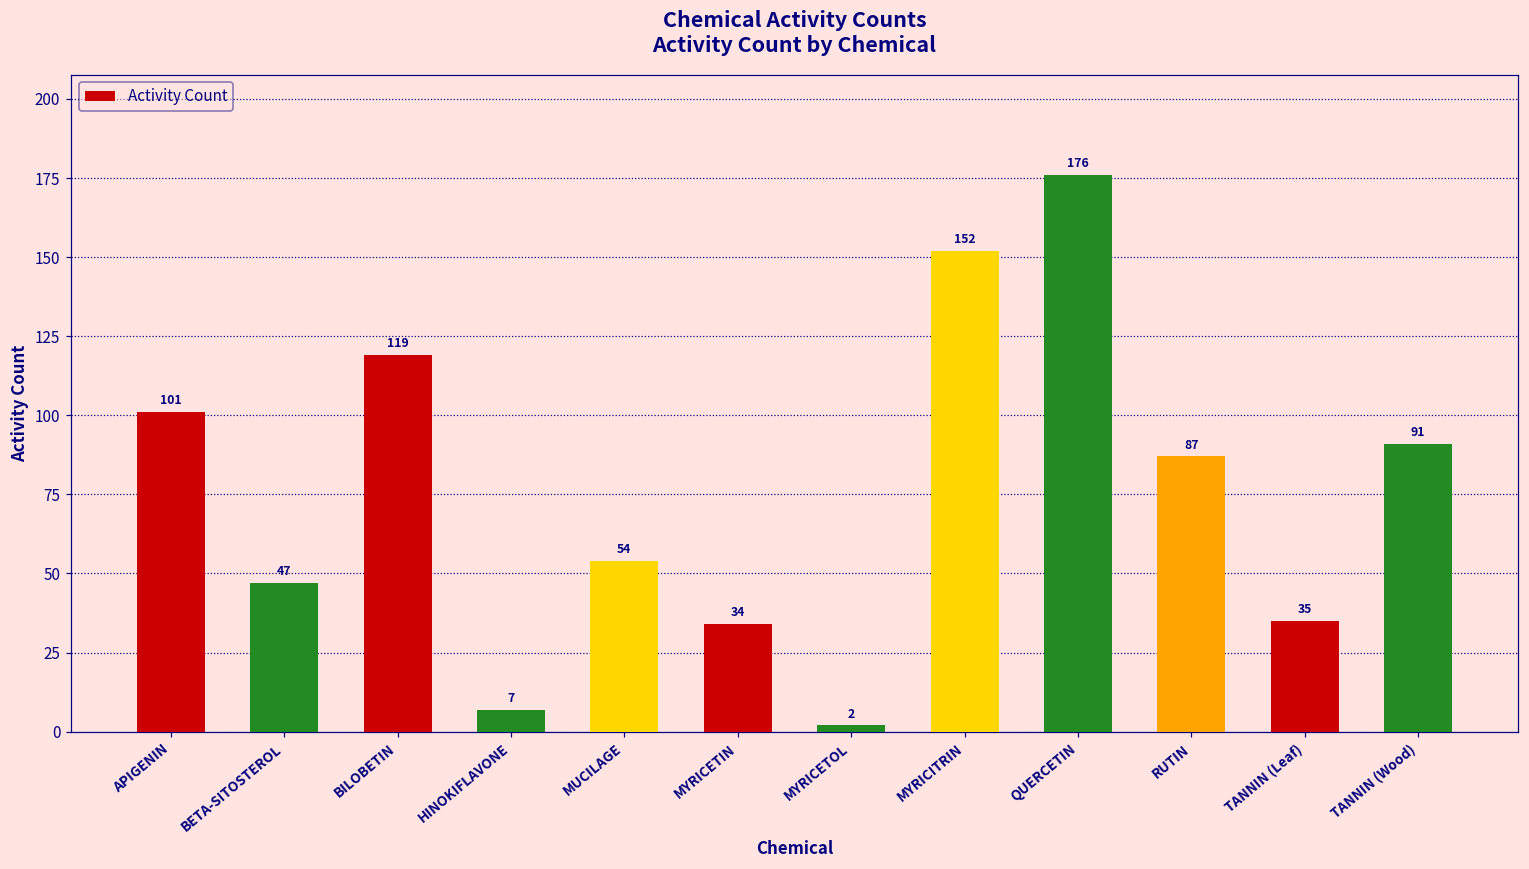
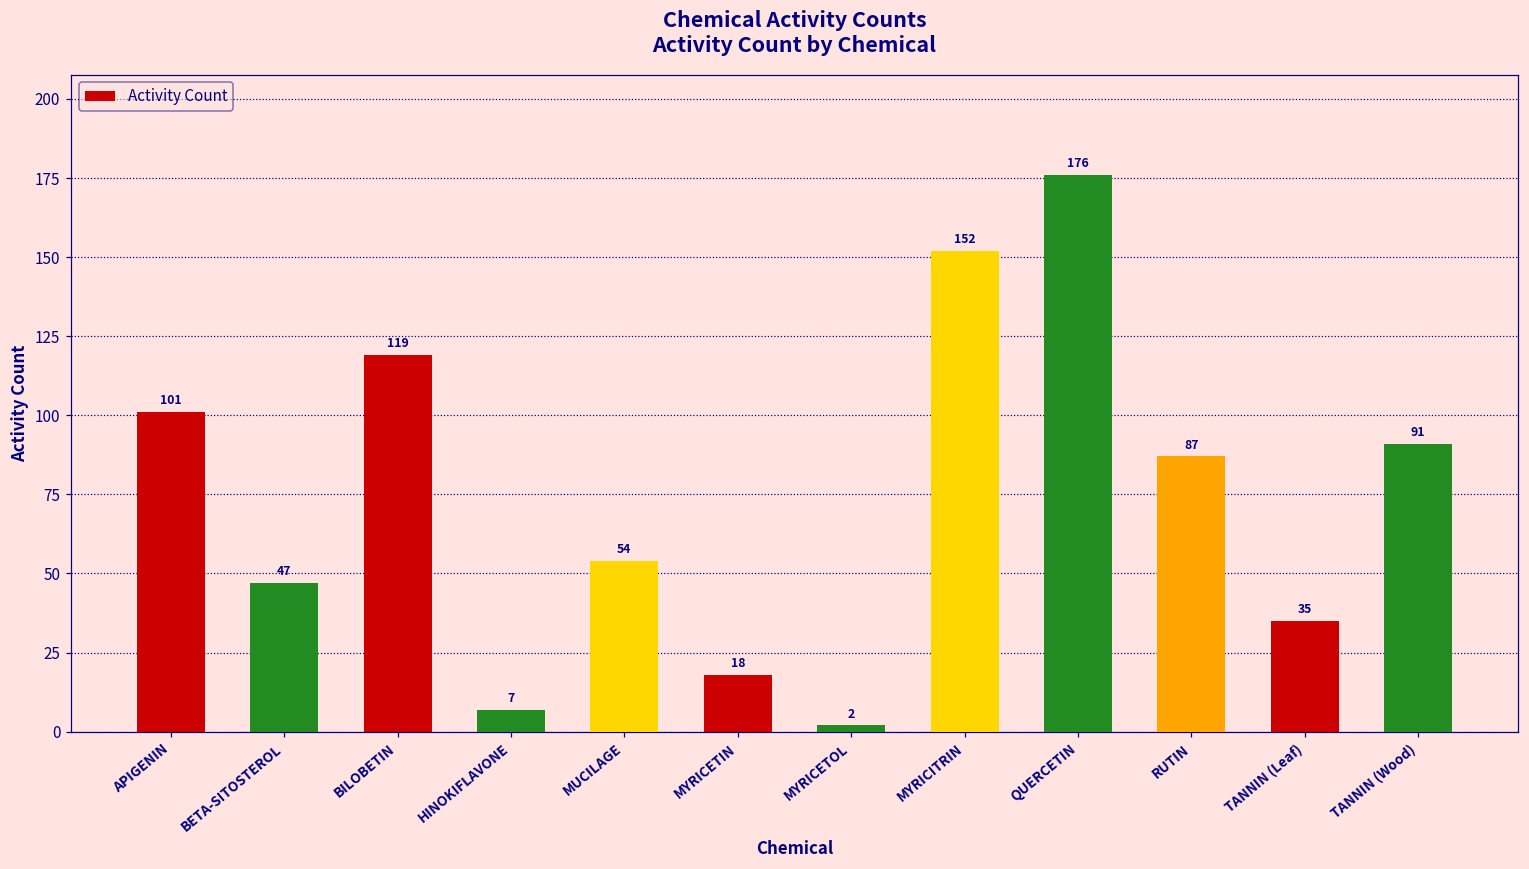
  {
    "APIGENIN": 101,
    "BETA-SITOSTEROL": 47,
    "BILOBETIN": 119,
    "HINOKIFLAVONE": 7,
    "MUCILAGE": 54,
-   "MYRICETIN": 34,
+   "MYRICETIN": 18,
    "MYRICETOL": 2,
    "MYRICITRIN": 152,
    "QUERCETIN": 176,
    "RUTIN": 87,
    "TANNIN (Leaf)": 35,
    "TANNIN (Wood)": 91
  }
